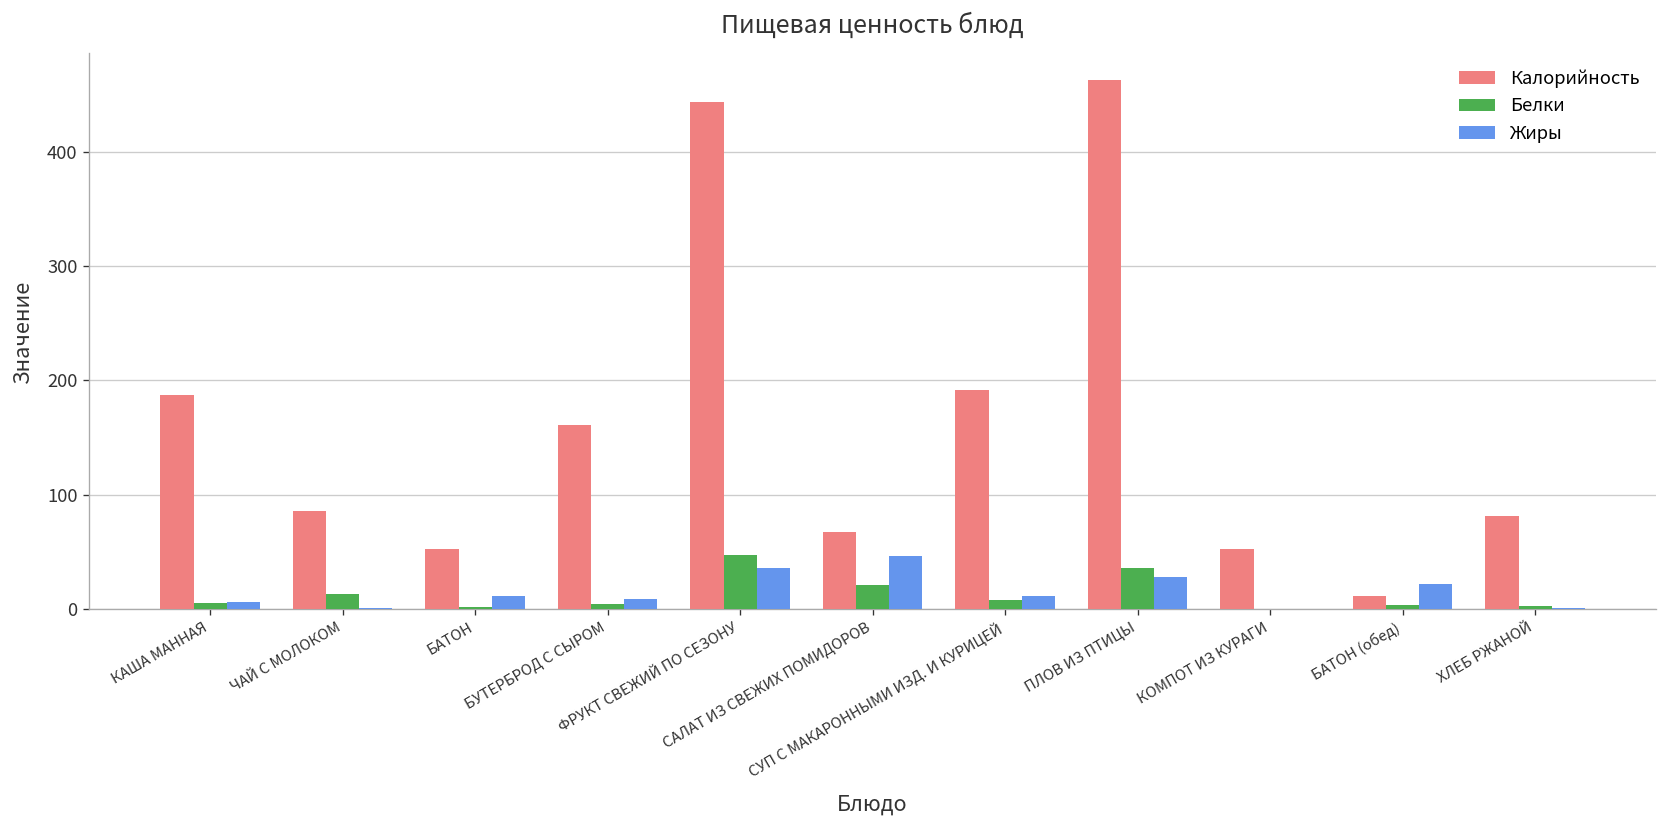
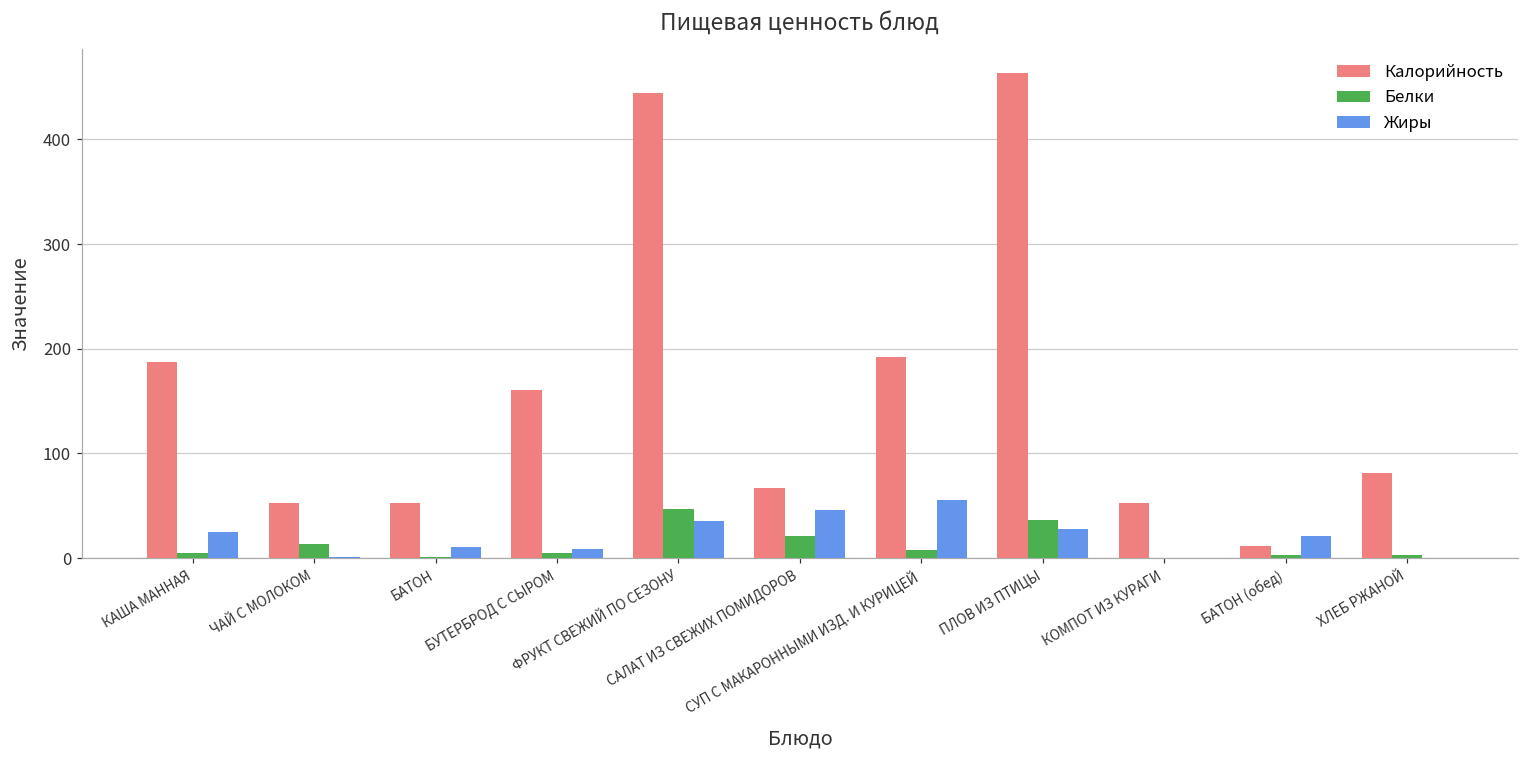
  {
    "Калорийность": {
      "КАША МАННАЯ": 190,
-     "ЧАЙ С МОЛОКОМ": 90,
+     "ЧАЙ С МОЛОКОМ": 50,
      "БАТОН": 50,
      "БУТЕРБРОД С СЫРОМ": 160,
      "ФРУКТ СВЕЖИЙ ПО СЕЗОНУ": 440,
      "САЛАТ ИЗ СВЕЖИХ ПОМИДОРОВ": 70,
      "СУП С МАКАРОННЫМИ ИЗД. И КУРИЦЕЙ": 190,
      "ПЛОВ ИЗ ПТИЦЫ": 460,
      "КОМПОТ ИЗ КУРАГИ": 50,
      "БАТОН (обед)": 10,
      "ХЛЕБ РЖАНОЙ": 80
    },
    "Белки": {
      "КАША МАННАЯ": 10,
      "ЧАЙ С МОЛОКОМ": 10,
      "БУТЕРБРОД С СЫРОМ": 0,
      "ФРУКТ СВЕЖИЙ ПО СЕЗОНУ": 50,
      "САЛАТ ИЗ СВЕЖИХ ПОМИДОРОВ": 20,
      "СУП С МАКАРОННЫМИ ИЗД. И КУРИЦЕЙ": 10,
      "ПЛОВ ИЗ ПТИЦЫ": 40,
      "КОМПОТ ИЗ КУРАГИ": 0,
      "БАТОН (обед)": 0,
      "ХЛЕБ РЖАНОЙ": 0
    },
    "Жиры": {
-     "КАША МАННАЯ": 10,
+     "КАША МАННАЯ": 20,
      "БАТОН": 10,
      "БУТЕРБРОД С СЫРОМ": 10,
      "ФРУКТ СВЕЖИЙ ПО СЕЗОНУ": 40,
      "САЛАТ ИЗ СВЕЖИХ ПОМИДОРОВ": 50,
-     "СУП С МАКАРОННЫМИ ИЗД. И КУРИЦЕЙ": 10,
+     "СУП С МАКАРОННЫМИ ИЗД. И КУРИЦЕЙ": 60,
      "ПЛОВ ИЗ ПТИЦЫ": 30,
      "КОМПОТ ИЗ КУРАГИ": 0,
      "БАТОН (обед)": 20
    }
  }
